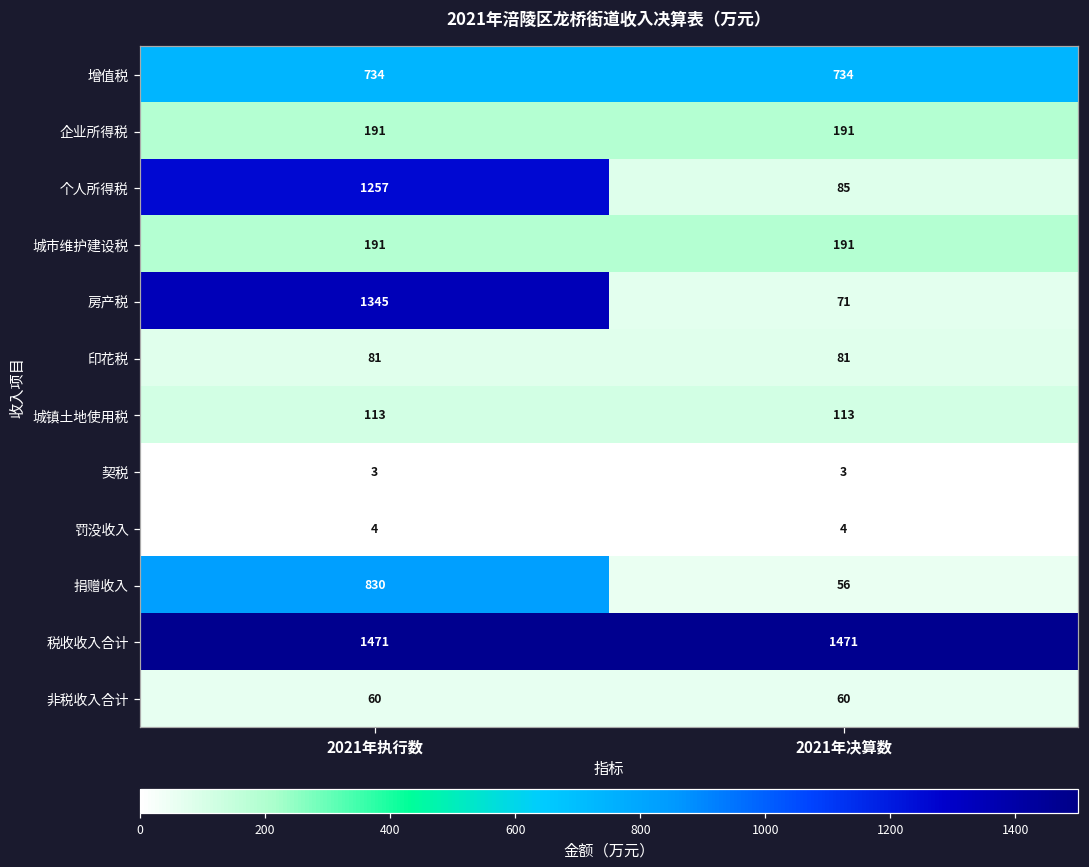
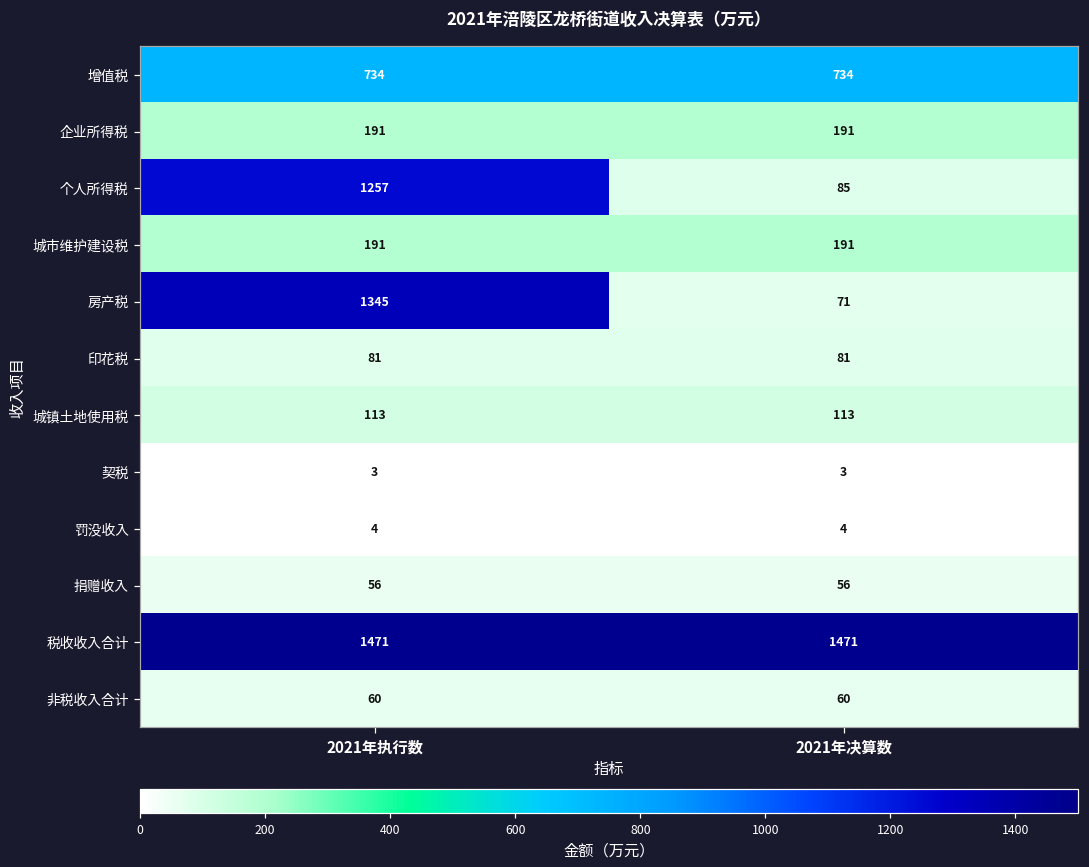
  {
    "增值税": {
      "2021年执行数": 734,
      "2021年决算数": 734
    },
    "企业所得税": {
      "2021年执行数": 191,
      "2021年决算数": 191
    },
    "个人所得税": {
      "2021年执行数": 1257,
      "2021年决算数": 85
    },
    "城市维护建设税": {
      "2021年执行数": 191,
      "2021年决算数": 191
    },
    "房产税": {
      "2021年执行数": 1345,
      "2021年决算数": 71
    },
    "印花税": {
      "2021年执行数": 81,
      "2021年决算数": 81
    },
    "城镇土地使用税": {
      "2021年执行数": 113,
      "2021年决算数": 113
    },
    "契税": {
      "2021年执行数": 3,
      "2021年决算数": 3
    },
    "罚没收入": {
      "2021年执行数": 4,
      "2021年决算数": 4
    },
    "捐赠收入": {
-     "2021年执行数": 830,
+     "2021年执行数": 56,
      "2021年决算数": 56
    },
    "税收收入合计": {
      "2021年执行数": 1471,
      "2021年决算数": 1471
    },
    "非税收入合计": {
      "2021年执行数": 60,
      "2021年决算数": 60
    }
  }
